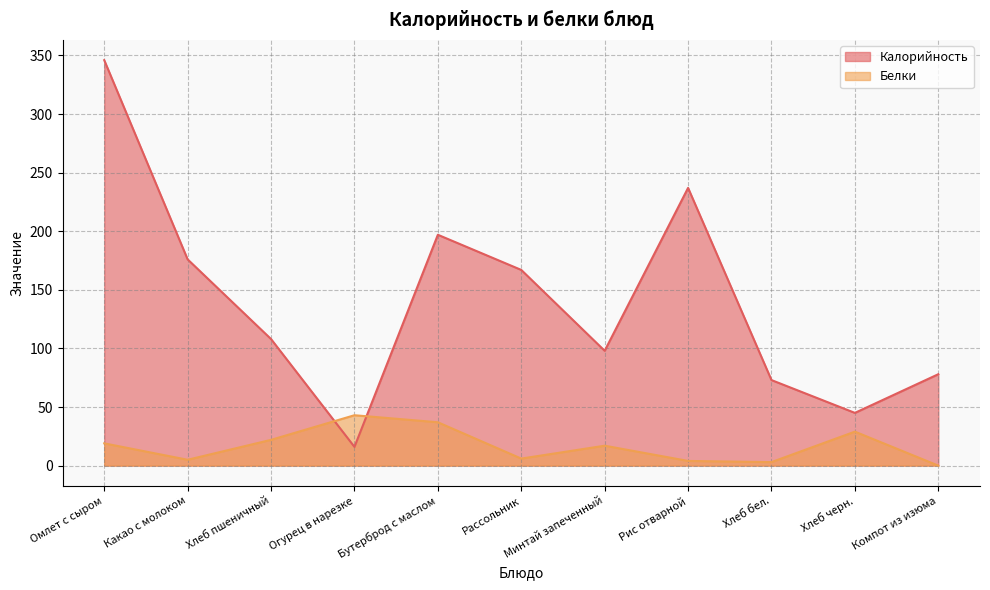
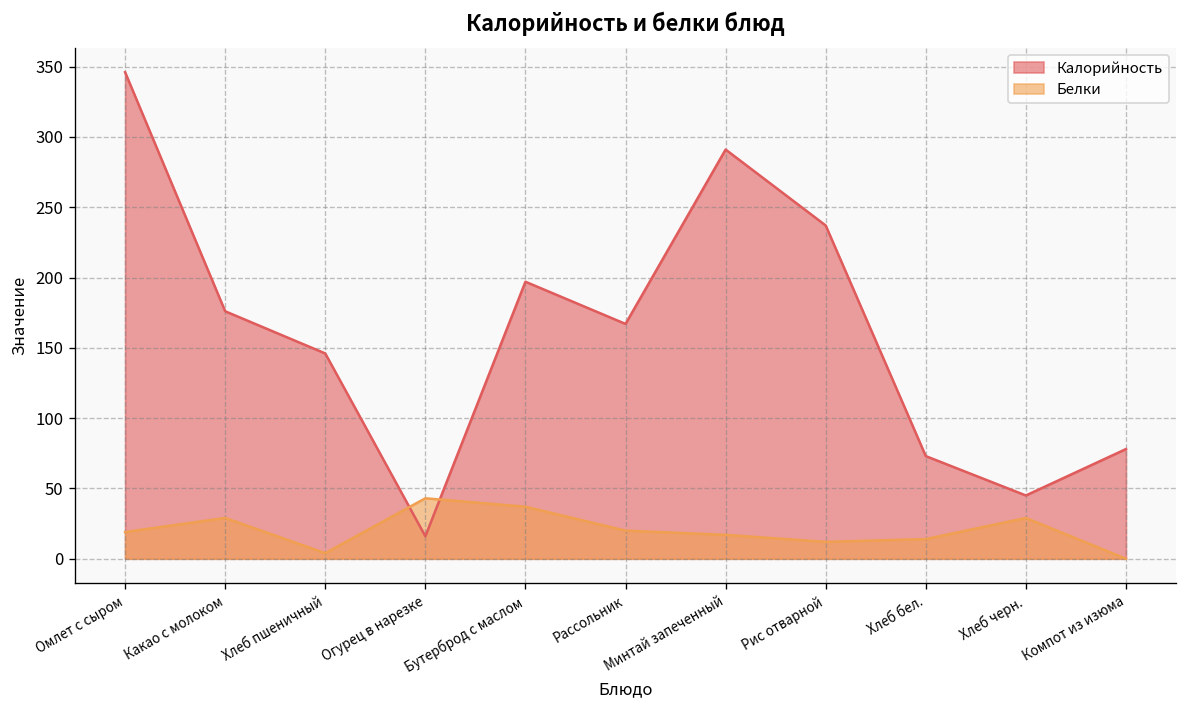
  {
    "Калорийность": {
      "Омлет с сыром": 346,
      "Какао с молоком": 176,
-     "Хлеб пшеничный": 108,
+     "Хлеб пшеничный": 146,
      "Огурец в нарезке": 16,
      "Бутерброд с маслом": 197,
      "Рассольник": 167,
-     "Минтай запеченный": 98,
+     "Минтай запеченный": 291,
      "Рис отварной": 237,
      "Хлеб бел.": 73,
      "Хлеб черн.": 45,
      "Компот из изюма": 78
    },
    "Белки": {
      "Омлет с сыром": 19,
-     "Какао с молоком": 5,
-     "Хлеб пшеничный": 22,
+     "Какао с молоком": 29,
+     "Хлеб пшеничный": 4,
      "Огурец в нарезке": 43,
      "Бутерброд с маслом": 37,
-     "Рассольник": 6,
+     "Рассольник": 20,
      "Минтай запеченный": 17,
-     "Рис отварной": 4,
-     "Хлеб бел.": 3,
+     "Рис отварной": 12,
+     "Хлеб бел.": 14,
      "Хлеб черн.": 29,
      "Компот из изюма": 0
    }
  }
